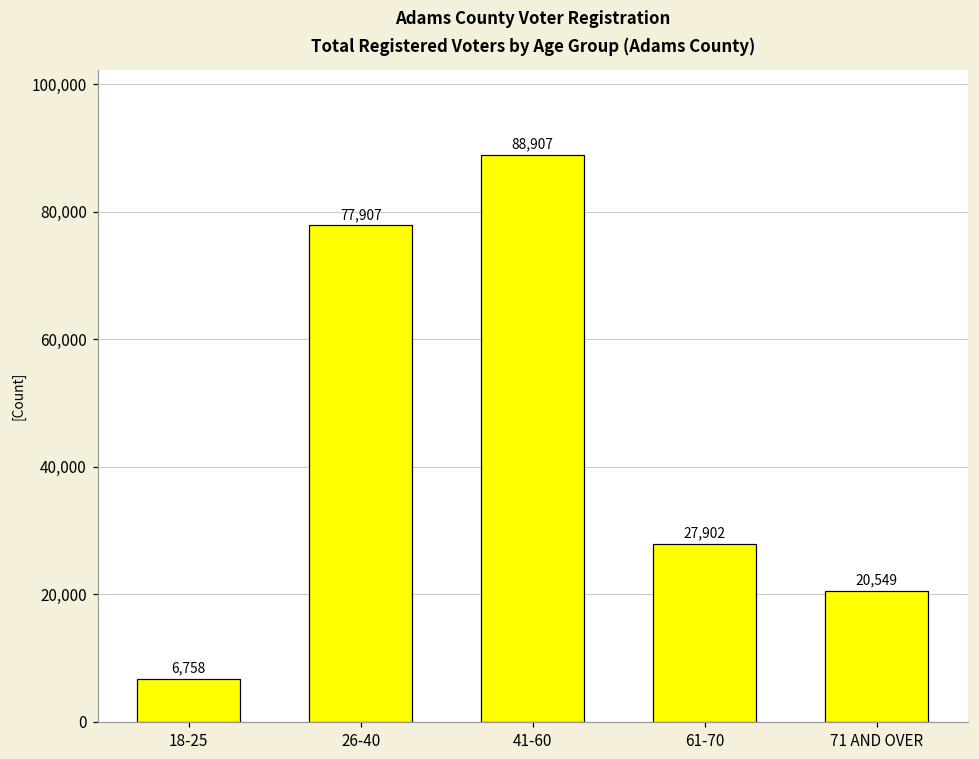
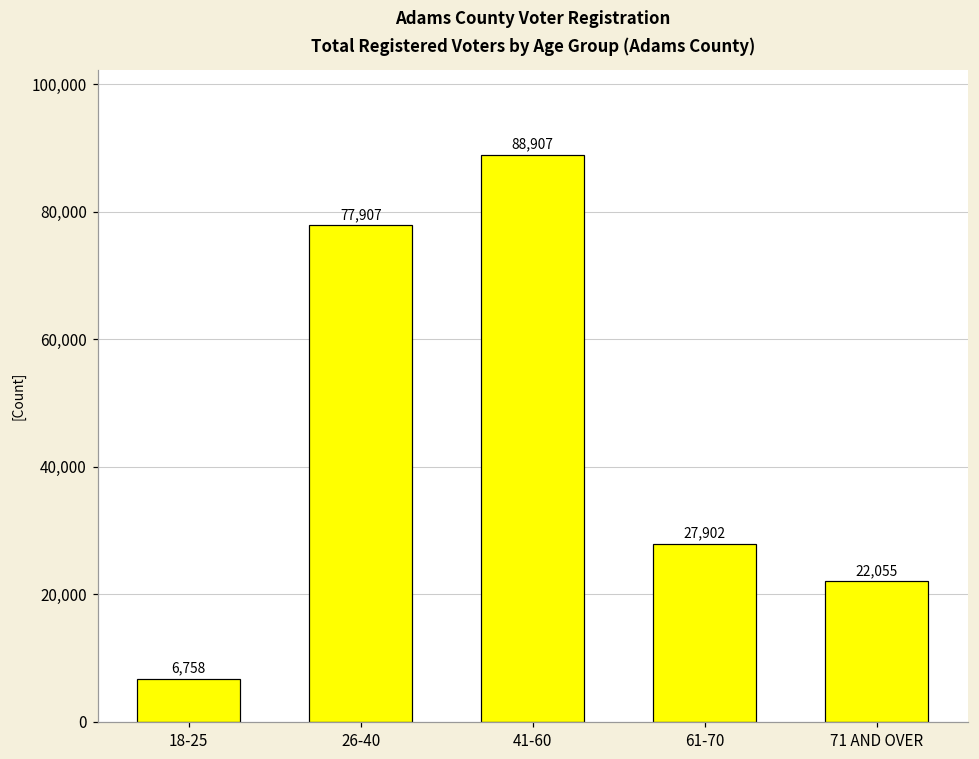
  {
    "18-25": "6,758",
    "26-40": "77,907",
    "41-60": "88,907",
    "61-70": "27,902",
-   "71 AND OVER": "20,549"
+   "71 AND OVER": "22,055"
  }
